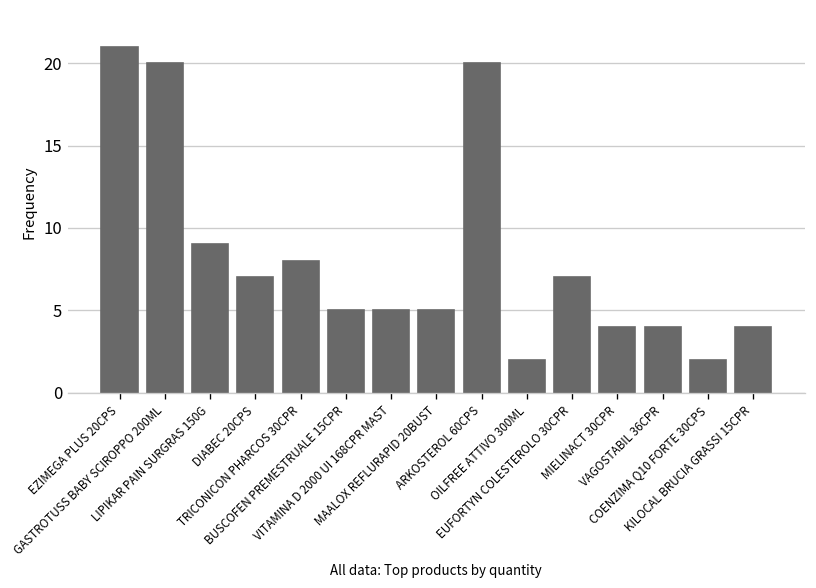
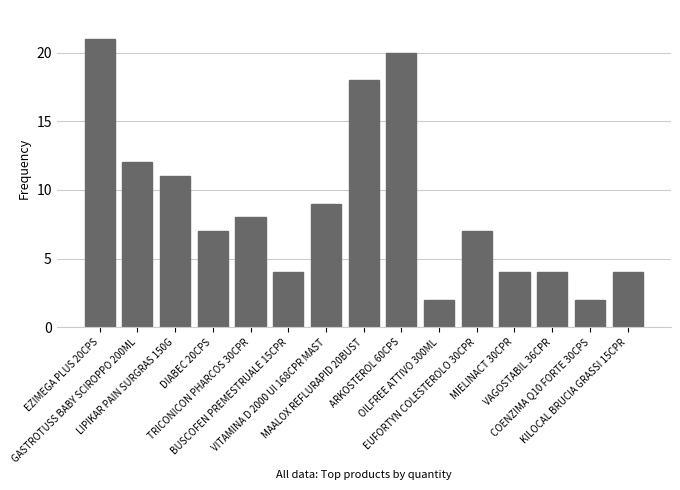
  {
    "EZIMEGA PLUS 20CPS": 21,
-   "GASTROTUSS BABY SCIROPPO 200ML": 20,
-   "LIPIKAR PAIN SURGRAS 150G": 9,
+   "GASTROTUSS BABY SCIROPPO 200ML": 12,
+   "LIPIKAR PAIN SURGRAS 150G": 11,
    "DIABEC 20CPS": 7,
    "TRICONICON PHARCOS 30CPR": 8,
-   "BUSCOFEN PREMESTRUALE 15CPR": 5,
-   "VITAMINA D 2000 UI 168CPR MAST": 5,
-   "MAALOX REFLURAPID 20BUST": 5,
+   "BUSCOFEN PREMESTRUALE 15CPR": 4,
+   "VITAMINA D 2000 UI 168CPR MAST": 9,
+   "MAALOX REFLURAPID 20BUST": 18,
    "ARKOSTEROL 60CPS": 20,
    "OILFREE ATTIVO 300ML": 2,
    "EUFORTYN COLESTEROLO 30CPR": 7,
    "MIELINACT 30CPR": 4,
    "VAGOSTABIL 36CPR": 4,
    "COENZIMA Q10 FORTE 30CPS": 2,
    "KILOCAL BRUCIA GRASSI 15CPR": 4
  }
